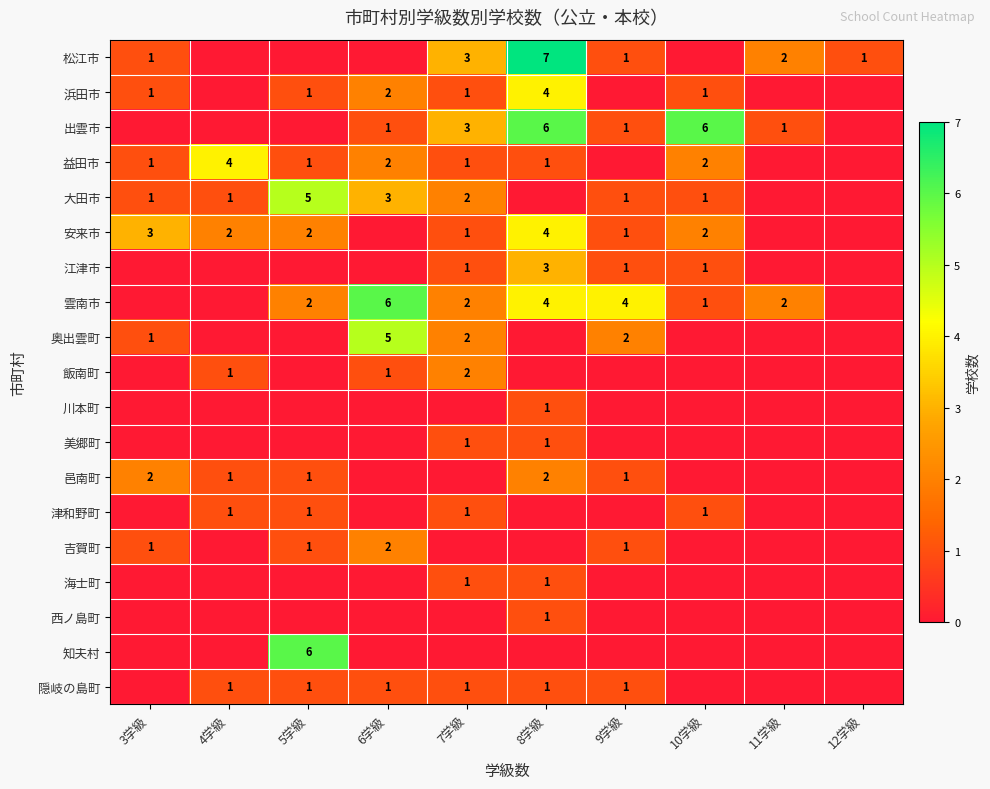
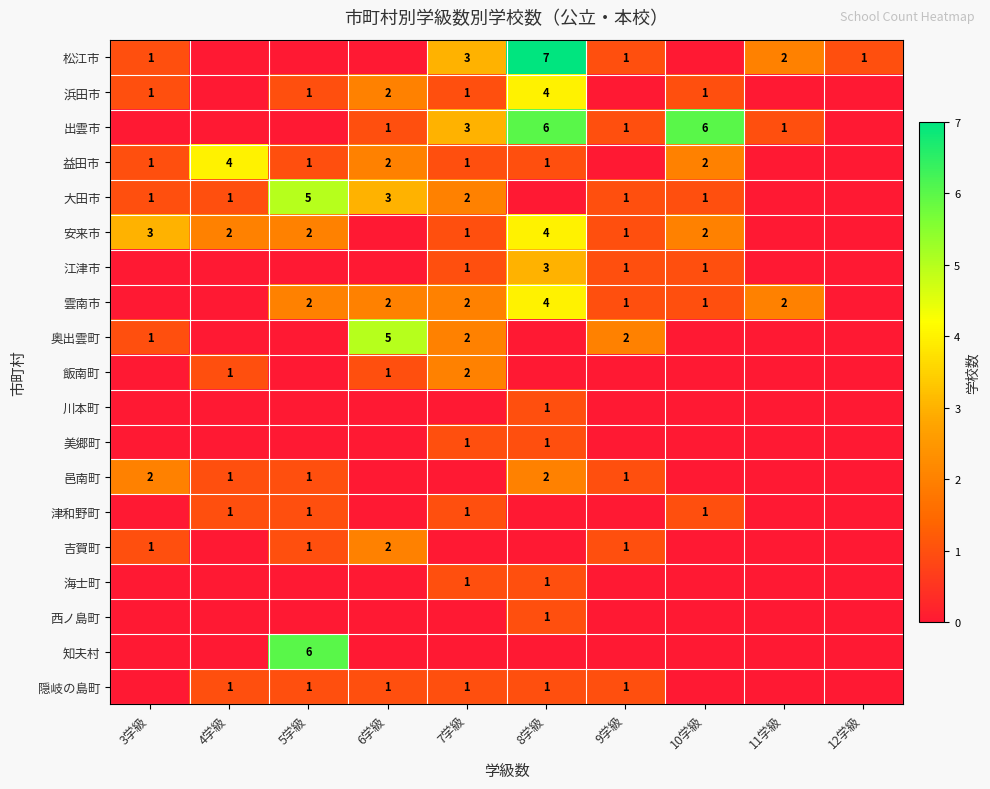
  {
    "松江市": {
      "3学級": 1,
      "7学級": 3,
      "8学級": 7,
      "9学級": 1,
      "11学級": 2,
      "12学級": 1
    },
    "浜田市": {
      "3学級": 1,
      "5学級": 1,
      "6学級": 2,
      "7学級": 1,
      "8学級": 4,
      "10学級": 1
    },
    "出雲市": {
      "6学級": 1,
      "7学級": 3,
      "8学級": 6,
      "9学級": 1,
      "10学級": 6,
      "11学級": 1
    },
    "益田市": {
      "3学級": 1,
      "4学級": 4,
      "5学級": 1,
      "6学級": 2,
      "7学級": 1,
      "8学級": 1,
      "10学級": 2
    },
    "大田市": {
      "3学級": 1,
      "4学級": 1,
      "5学級": 5,
      "6学級": 3,
      "7学級": 2,
      "9学級": 1,
      "10学級": 1
    },
    "安来市": {
      "3学級": 3,
      "4学級": 2,
      "5学級": 2,
      "7学級": 1,
      "8学級": 4,
      "9学級": 1,
      "10学級": 2
    },
    "江津市": {
      "7学級": 1,
      "8学級": 3,
      "9学級": 1,
      "10学級": 1
    },
    "雲南市": {
      "5学級": 2,
-     "6学級": 6,
+     "6学級": 2,
      "7学級": 2,
      "8学級": 4,
-     "9学級": 4,
+     "9学級": 1,
      "10学級": 1,
      "11学級": 2
    },
    "奥出雲町": {
      "3学級": 1,
      "6学級": 5,
      "7学級": 2,
      "9学級": 2
    },
    "飯南町": {
      "4学級": 1,
      "6学級": 1,
      "7学級": 2
    },
    "川本町": {
      "8学級": 1
    },
    "美郷町": {
      "7学級": 1,
      "8学級": 1
    },
    "邑南町": {
      "3学級": 2,
      "4学級": 1,
      "5学級": 1,
      "8学級": 2,
      "9学級": 1
    },
    "津和野町": {
      "4学級": 1,
      "5学級": 1,
      "7学級": 1,
      "10学級": 1
    },
    "吉賀町": {
      "3学級": 1,
      "5学級": 1,
      "6学級": 2,
      "9学級": 1
    },
    "海士町": {
      "7学級": 1,
      "8学級": 1
    },
    "西ノ島町": {
      "8学級": 1
    },
    "知夫村": {
      "5学級": 6
    },
    "隠岐の島町": {
      "4学級": 1,
      "5学級": 1,
      "6学級": 1,
      "7学級": 1,
      "8学級": 1,
      "9学級": 1
    }
  }
